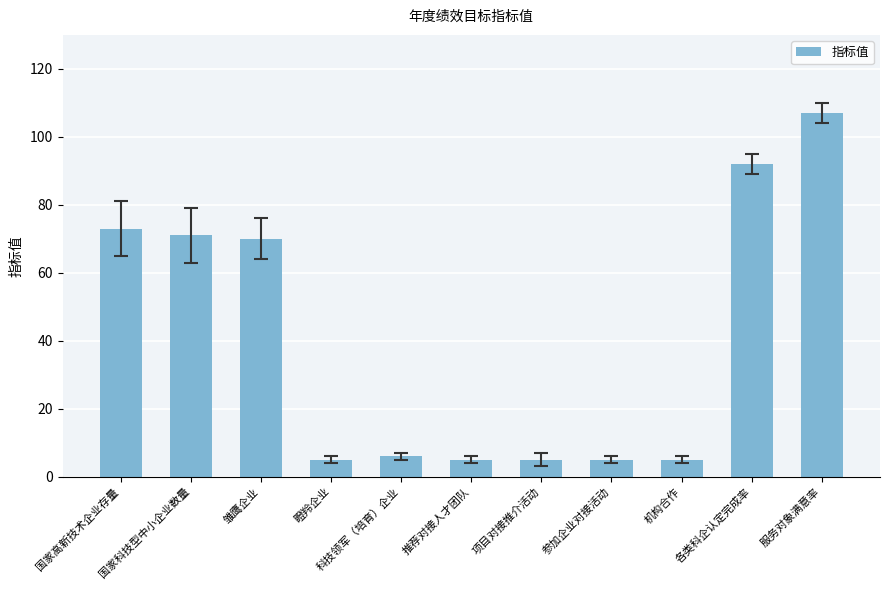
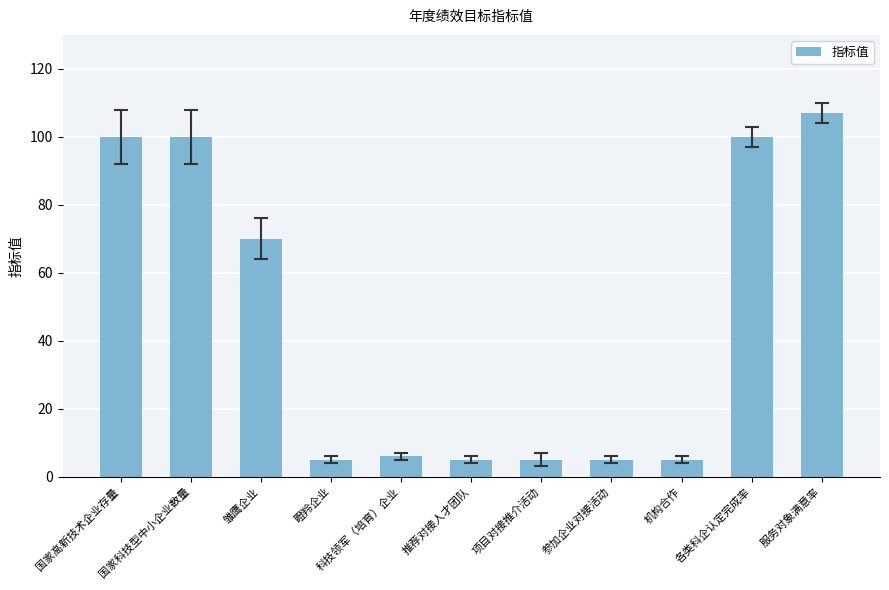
  {
    "指标值": {
-     "国家高新技术企业存量": 73,
-     "国家科技型中小企业数量": 71,
+     "国家高新技术企业存量": 100,
+     "国家科技型中小企业数量": 100,
      "雏鹰企业": 70,
      "瞪羚企业": 5,
      "科技领军（培育）企业": 6,
      "推荐对接人才团队": 5,
      "项目对接推介活动": 5,
      "参加企业对接活动": 5,
      "机构合作": 5,
-     "各类科企认定完成率": 92,
+     "各类科企认定完成率": 100,
      "服务对象满意率": 107
    }
  }
